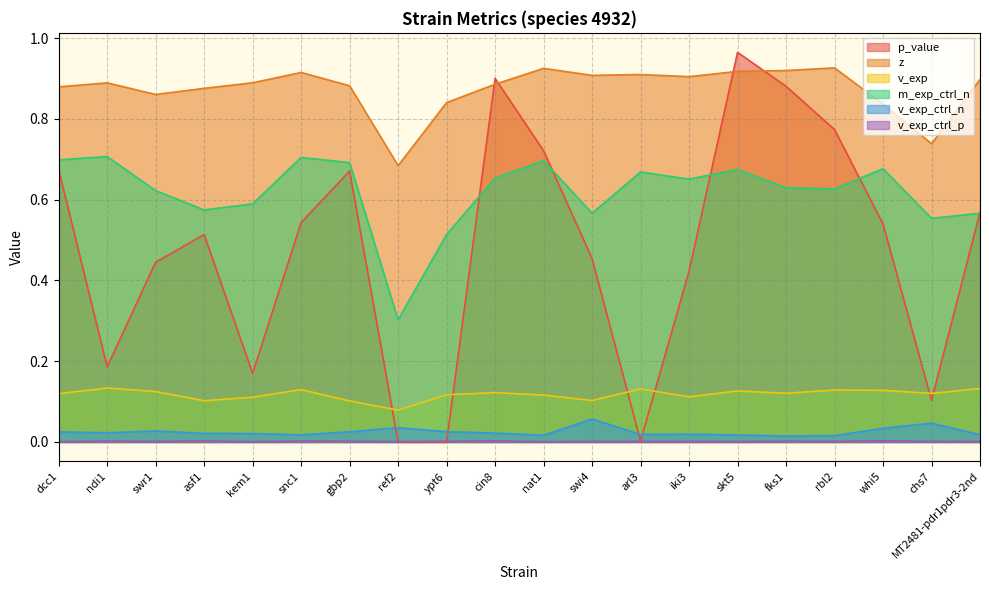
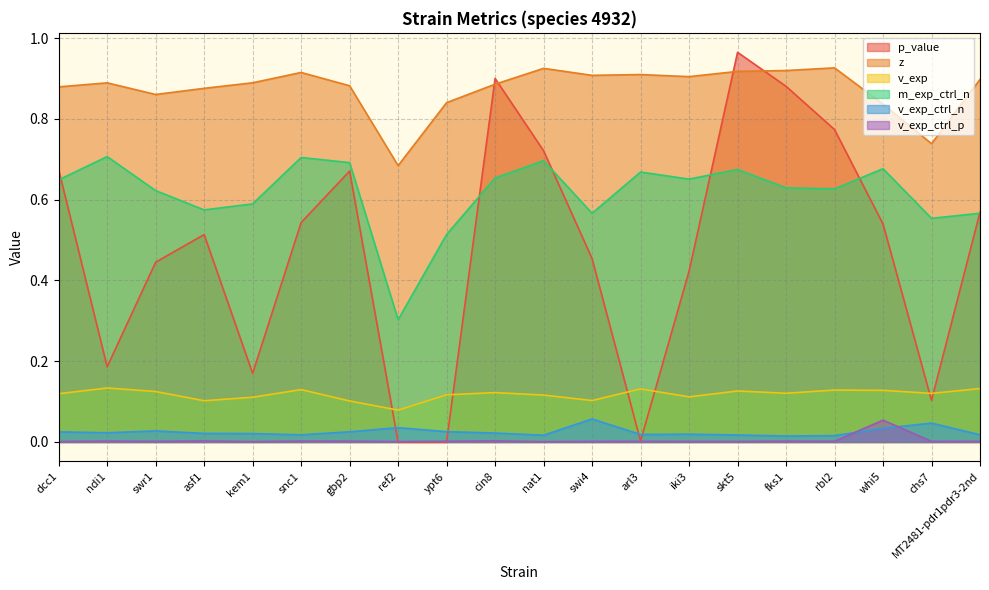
  {
    "v_exp": {
      "dcc1": 0.12,
      "ndi1": 0.13,
      "swr1": 0.12,
      "asf1": 0.10,
      "kem1": 0.11,
      "snc1": 0.13,
      "gbp2": 0.10,
      "ref2": 0.08,
      "ypt6": 0.12,
      "cin8": 0.12,
      "nat1": 0.12,
      "swi4": 0.10,
      "arl3": 0.13,
      "iki3": 0.11,
      "skt5": 0.13,
      "fks1": 0.12,
      "rbl2": 0.13,
      "whi5": 0.13,
      "chs7": 0.12,
      "MT2481-pdr1pdr3-2nd": 0.13
    },
    "m_exp_ctrl_n": {
-     "dcc1": 0.70,
+     "dcc1": 0.65,
      "ndi1": 0.71,
      "swr1": 0.62,
      "asf1": 0.57,
      "kem1": 0.59,
      "snc1": 0.70,
      "gbp2": 0.69,
      "ref2": 0.30,
      "ypt6": 0.51,
      "cin8": 0.65,
      "nat1": 0.70,
      "swi4": 0.57,
      "arl3": 0.67,
      "iki3": 0.65,
      "skt5": 0.67,
      "fks1": 0.63,
      "rbl2": 0.63,
      "whi5": 0.68,
      "chs7": 0.55
    },
    "v_exp_ctrl_n": {
      "dcc1": 0.03,
      "ndi1": 0.02,
      "swr1": 0.03,
      "asf1": 0.02,
      "kem1": 0.02,
      "snc1": 0.02,
      "gbp2": 0.03,
      "ref2": 0.04,
      "ypt6": 0.03,
      "cin8": 0.02,
      "nat1": 0.02,
      "swi4": 0.06,
      "arl3": 0.02,
      "iki3": 0.02,
      "skt5": 0.02,
      "fks1": 0.01,
      "rbl2": 0.02,
      "whi5": 0.03,
      "chs7": 0.05,
      "MT2481-pdr1pdr3-2nd": 0.02
    },
    "v_exp_ctrl_p": {
      "dcc1": 0.00,
      "ndi1": 0.00,
      "swr1": 0.00,
      "asf1": 0.00,
      "kem1": 0.00,
      "snc1": 0.00,
      "gbp2": 0.00,
      "cin8": 0.00,
      "nat1": 0.00,
      "swi4": 0.00,
      "iki3": 0.00,
      "skt5": 0.00,
      "fks1": 0.00,
      "rbl2": 0.00,
-     "whi5": 0.00,
+     "whi5": 0.05,
      "chs7": 0.00,
      "MT2481-pdr1pdr3-2nd": 0.00
    }
  }
